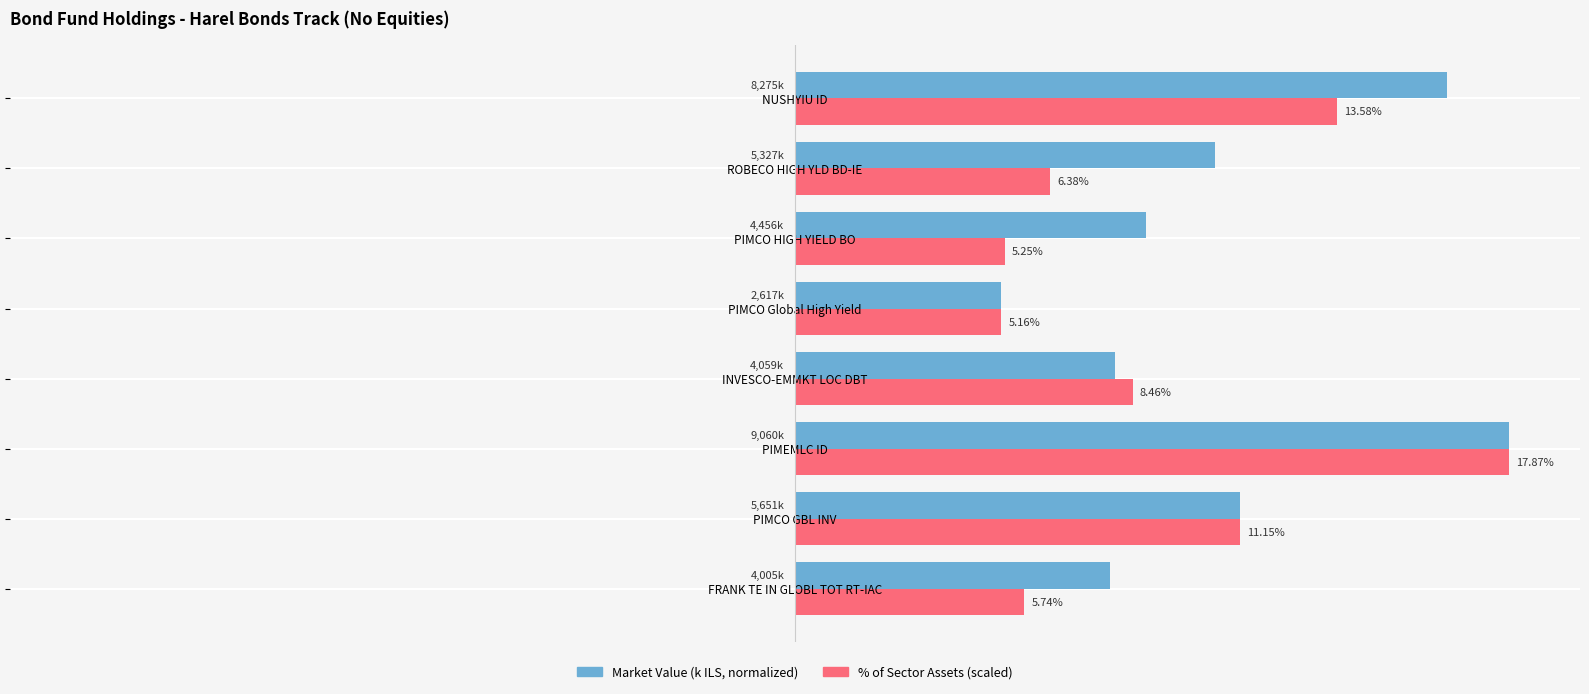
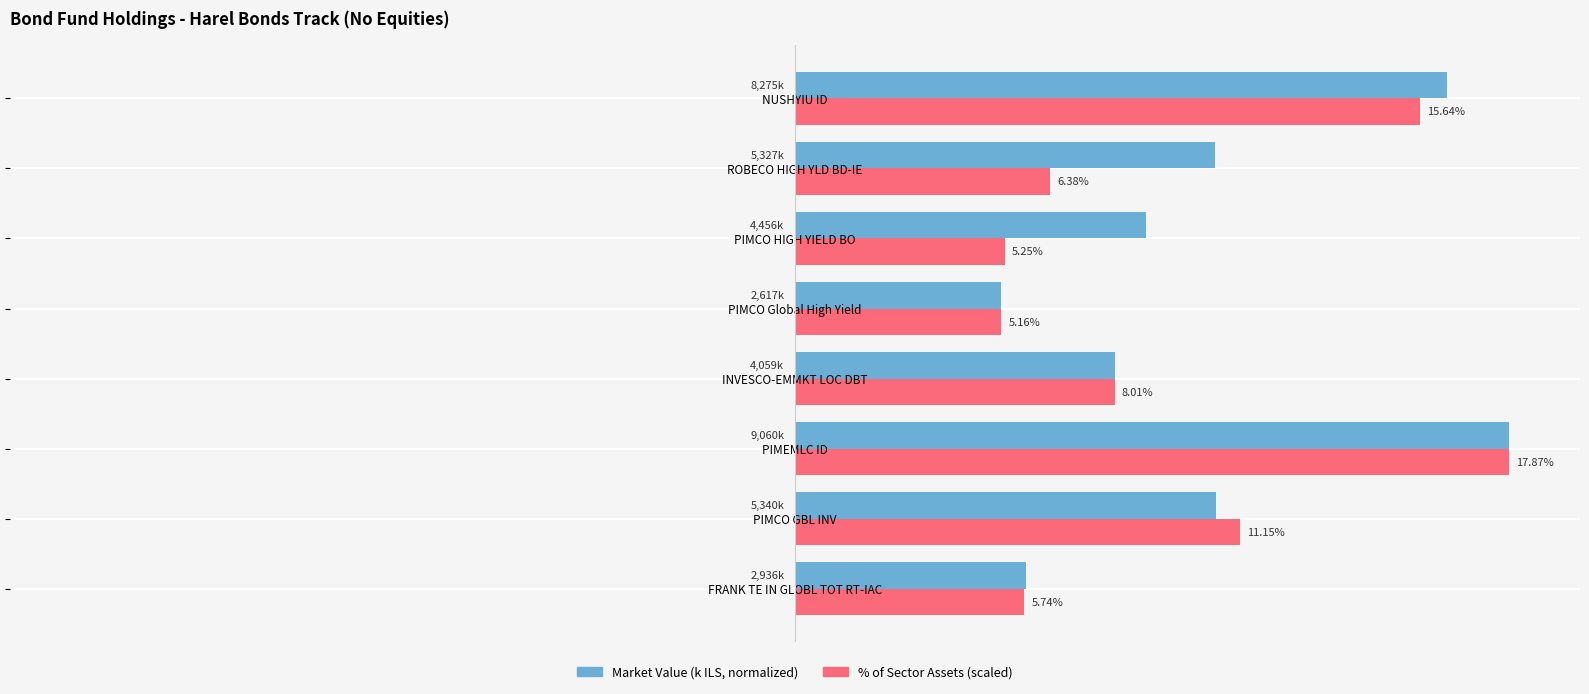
  {
    "Market Value (k ILS, normalized)": {
-     "PIMCO GBL INV": "5,651k",
-     "FRANK TE IN GLOBL TOT RT-IAC": "4,005k"
+     "PIMCO GBL INV": "5,340k",
+     "FRANK TE IN GLOBL TOT RT-IAC": "2,936k"
    },
    "% of Sector Assets (scaled)": {
-     "NUSHYIU ID": "13.58%",
-     "INVESCO-EMMKT LOC DBT": "8.46%"
+     "NUSHYIU ID": "15.64%",
+     "INVESCO-EMMKT LOC DBT": "8.01%"
    }
  }
